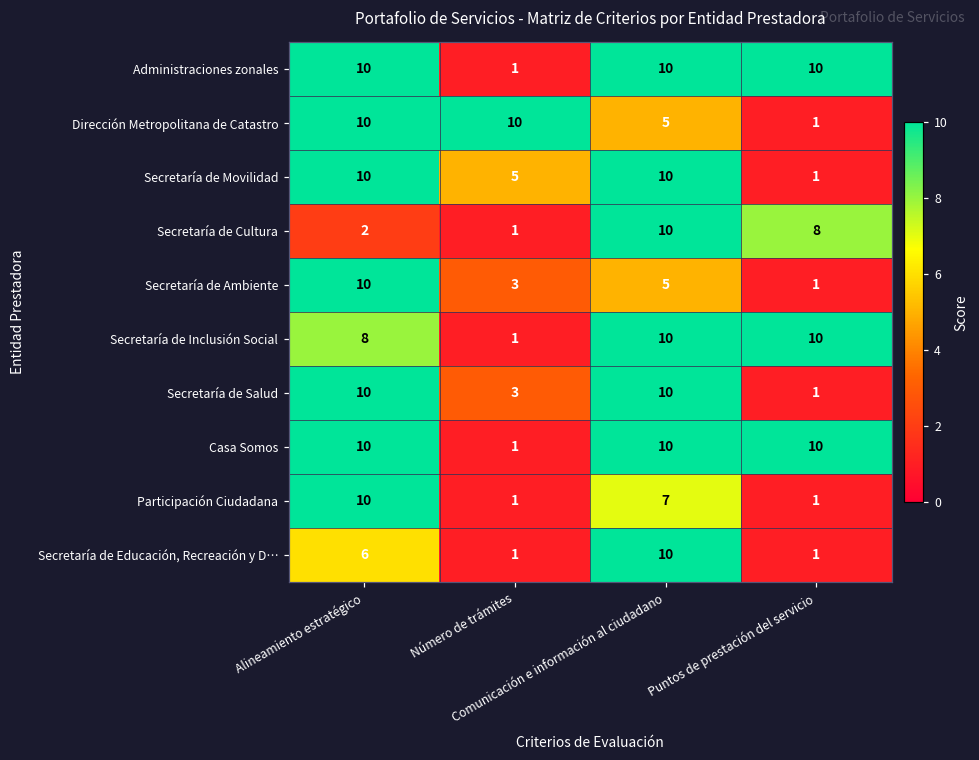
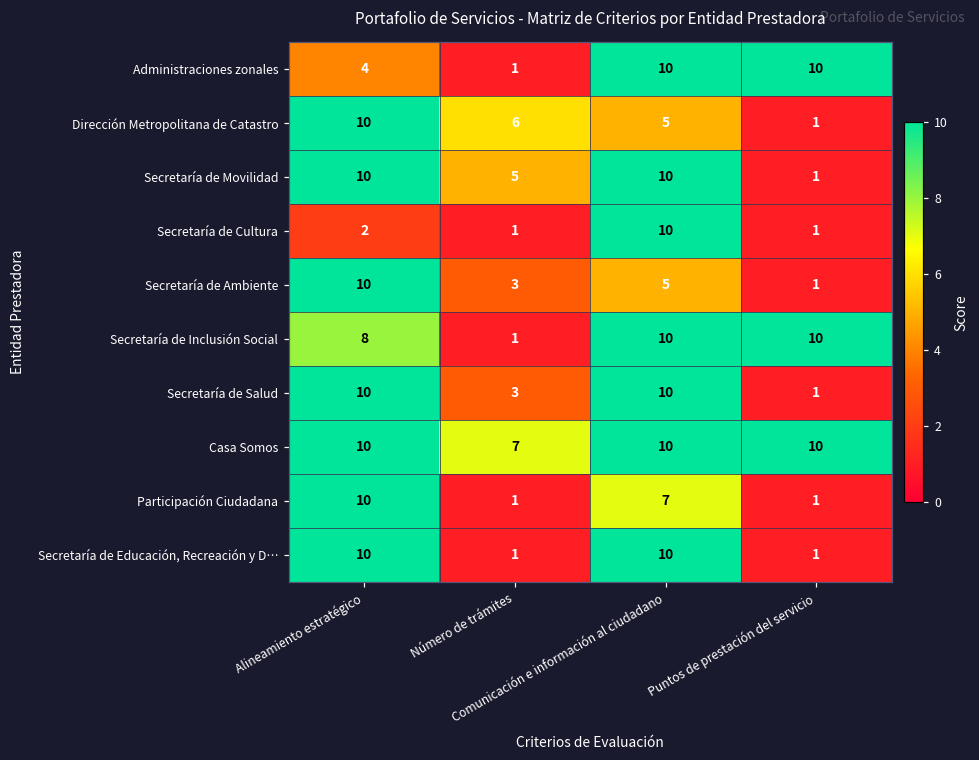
  {
    "Administraciones zonales": {
-     "Alineamiento estratégico": 10,
+     "Alineamiento estratégico": 4,
      "Número de trámites": 1,
      "Comunicación e información al ciudadano": 10,
      "Puntos de prestación del servicio": 10
    },
    "Dirección Metropolitana de Catastro": {
      "Alineamiento estratégico": 10,
-     "Número de trámites": 10,
+     "Número de trámites": 6,
      "Comunicación e información al ciudadano": 5,
      "Puntos de prestación del servicio": 1
    },
    "Secretaría de Movilidad": {
      "Alineamiento estratégico": 10,
      "Número de trámites": 5,
      "Comunicación e información al ciudadano": 10,
      "Puntos de prestación del servicio": 1
    },
    "Secretaría de Cultura": {
      "Alineamiento estratégico": 2,
      "Número de trámites": 1,
      "Comunicación e información al ciudadano": 10,
-     "Puntos de prestación del servicio": 8
+     "Puntos de prestación del servicio": 1
    },
    "Secretaría de Ambiente": {
      "Alineamiento estratégico": 10,
      "Número de trámites": 3,
      "Comunicación e información al ciudadano": 5,
      "Puntos de prestación del servicio": 1
    },
    "Secretaría de Inclusión Social": {
      "Alineamiento estratégico": 8,
      "Número de trámites": 1,
      "Comunicación e información al ciudadano": 10,
      "Puntos de prestación del servicio": 10
    },
    "Secretaría de Salud": {
      "Alineamiento estratégico": 10,
      "Número de trámites": 3,
      "Comunicación e información al ciudadano": 10,
      "Puntos de prestación del servicio": 1
    },
    "Casa Somos": {
      "Alineamiento estratégico": 10,
-     "Número de trámites": 1,
+     "Número de trámites": 7,
      "Comunicación e información al ciudadano": 10,
      "Puntos de prestación del servicio": 10
    },
    "Participación Ciudadana": {
      "Alineamiento estratégico": 10,
      "Número de trámites": 1,
      "Comunicación e información al ciudadano": 7,
      "Puntos de prestación del servicio": 1
    },
    "Secretaría de Educación, Recreación y D…": {
-     "Alineamiento estratégico": 6,
+     "Alineamiento estratégico": 10,
      "Número de trámites": 1,
      "Comunicación e información al ciudadano": 10,
      "Puntos de prestación del servicio": 1
    }
  }
